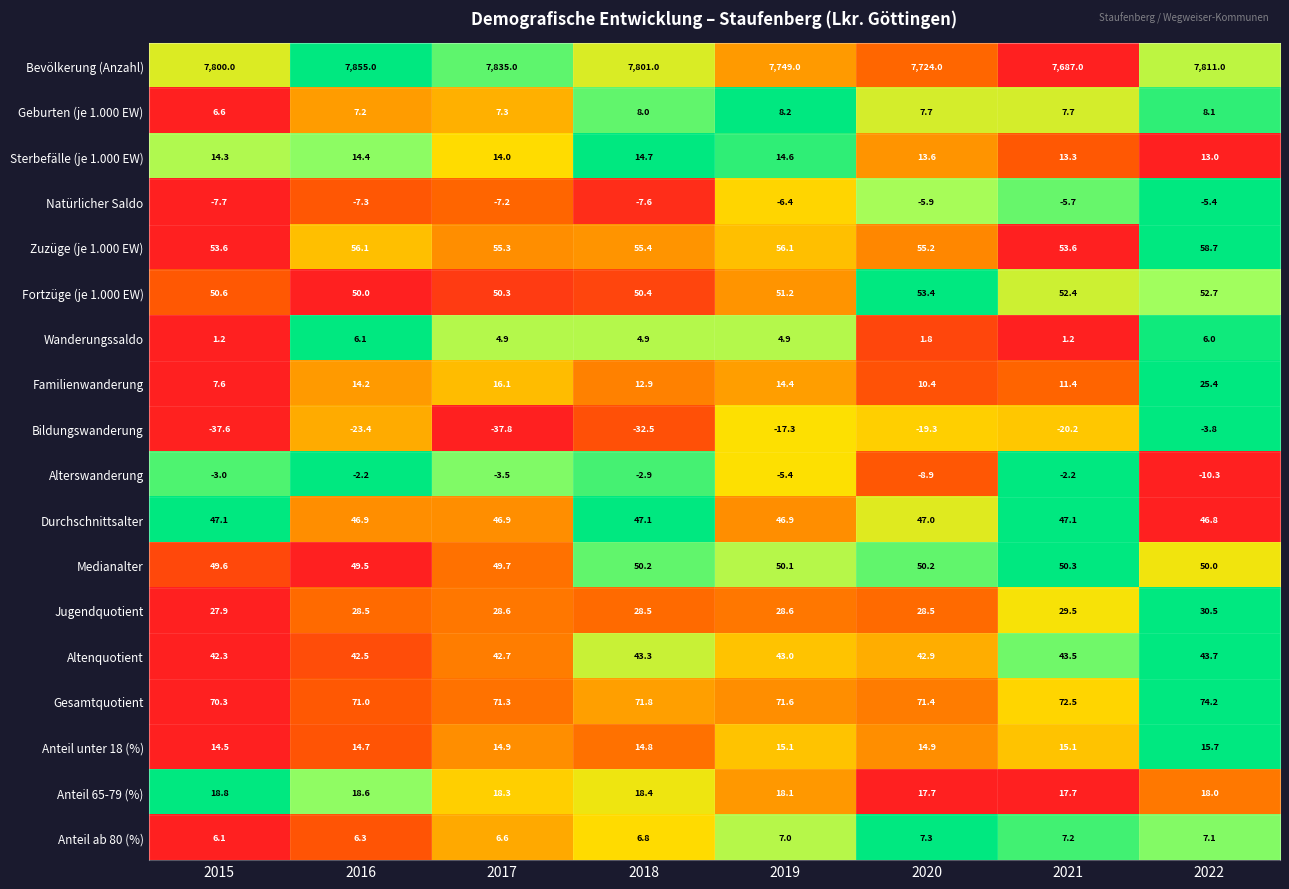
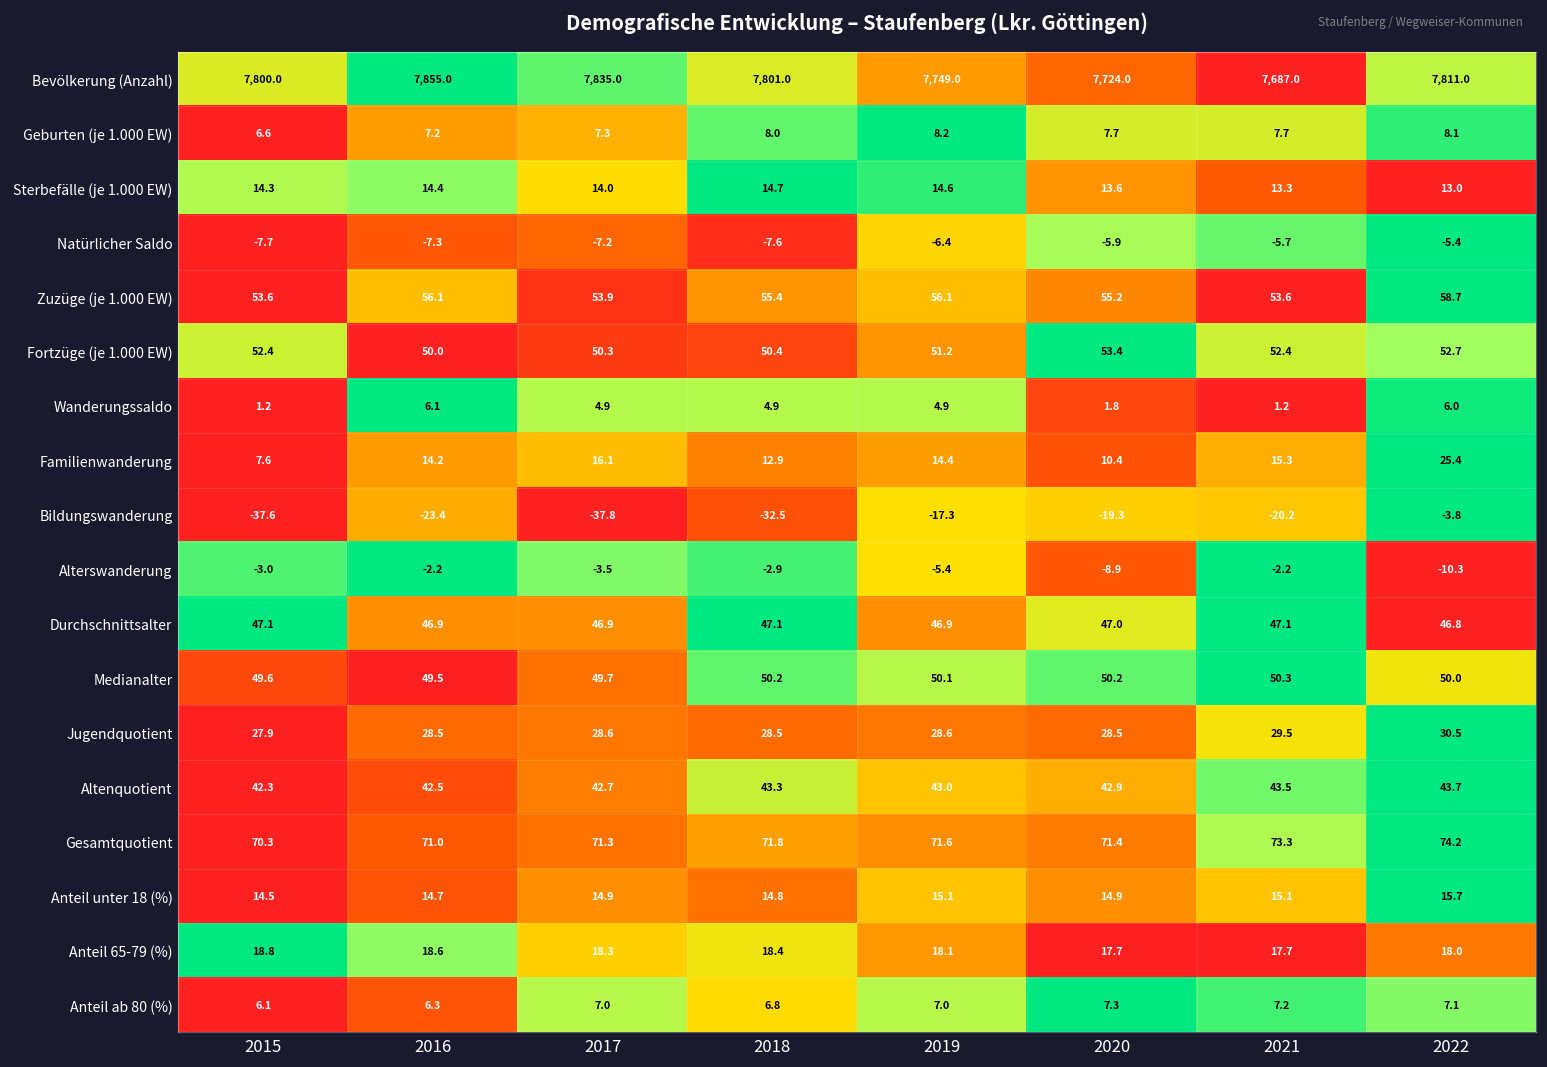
  {
    "Bevölkerung (Anzahl)": {
      "2015": "7,800.0",
      "2016": "7,855.0",
      "2017": "7,835.0",
      "2018": "7,801.0",
      "2019": "7,749.0",
      "2020": "7,724.0",
      "2021": "7,687.0",
      "2022": "7,811.0"
    },
    "Geburten (je 1.000 EW)": {
      "2015": "6.6",
      "2016": "7.2",
      "2017": "7.3",
      "2018": "8.0",
      "2019": "8.2",
      "2020": "7.7",
      "2021": "7.7",
      "2022": "8.1"
    },
    "Sterbefälle (je 1.000 EW)": {
      "2015": "14.3",
      "2016": "14.4",
      "2017": "14.0",
      "2018": "14.7",
      "2019": "14.6",
      "2020": "13.6",
      "2021": "13.3",
      "2022": "13.0"
    },
    "Natürlicher Saldo": {
      "2015": "-7.7",
      "2016": "-7.3",
      "2017": "-7.2",
      "2018": "-7.6",
      "2019": "-6.4",
      "2020": "-5.9",
      "2021": "-5.7",
      "2022": "-5.4"
    },
    "Zuzüge (je 1.000 EW)": {
      "2015": "53.6",
      "2016": "56.1",
-     "2017": "55.3",
+     "2017": "53.9",
      "2018": "55.4",
      "2019": "56.1",
      "2020": "55.2",
      "2021": "53.6",
      "2022": "58.7"
    },
    "Fortzüge (je 1.000 EW)": {
-     "2015": "50.6",
+     "2015": "52.4",
      "2016": "50.0",
      "2017": "50.3",
      "2018": "50.4",
      "2019": "51.2",
      "2020": "53.4",
      "2021": "52.4",
      "2022": "52.7"
    },
    "Wanderungssaldo": {
      "2015": "1.2",
      "2016": "6.1",
      "2017": "4.9",
      "2018": "4.9",
      "2019": "4.9",
      "2020": "1.8",
      "2021": "1.2",
      "2022": "6.0"
    },
    "Familienwanderung": {
      "2015": "7.6",
      "2016": "14.2",
      "2017": "16.1",
      "2018": "12.9",
      "2019": "14.4",
      "2020": "10.4",
-     "2021": "11.4",
+     "2021": "15.3",
      "2022": "25.4"
    },
    "Bildungswanderung": {
      "2015": "-37.6",
      "2016": "-23.4",
      "2017": "-37.8",
      "2018": "-32.5",
      "2019": "-17.3",
      "2020": "-19.3",
      "2021": "-20.2",
      "2022": "-3.8"
    },
    "Alterswanderung": {
      "2015": "-3.0",
      "2016": "-2.2",
      "2017": "-3.5",
      "2018": "-2.9",
      "2019": "-5.4",
      "2020": "-8.9",
      "2021": "-2.2",
      "2022": "-10.3"
    },
    "Durchschnittsalter": {
      "2015": "47.1",
      "2016": "46.9",
      "2017": "46.9",
      "2018": "47.1",
      "2019": "46.9",
      "2020": "47.0",
      "2021": "47.1",
      "2022": "46.8"
    },
    "Medianalter": {
      "2015": "49.6",
      "2016": "49.5",
      "2017": "49.7",
      "2018": "50.2",
      "2019": "50.1",
      "2020": "50.2",
      "2021": "50.3",
      "2022": "50.0"
    },
    "Jugendquotient": {
      "2015": "27.9",
      "2016": "28.5",
      "2017": "28.6",
      "2018": "28.5",
      "2019": "28.6",
      "2020": "28.5",
      "2021": "29.5",
      "2022": "30.5"
    },
    "Altenquotient": {
      "2015": "42.3",
      "2016": "42.5",
      "2017": "42.7",
      "2018": "43.3",
      "2019": "43.0",
      "2020": "42.9",
      "2021": "43.5",
      "2022": "43.7"
    },
    "Gesamtquotient": {
      "2015": "70.3",
      "2016": "71.0",
      "2017": "71.3",
      "2018": "71.8",
      "2019": "71.6",
      "2020": "71.4",
-     "2021": "72.5",
+     "2021": "73.3",
      "2022": "74.2"
    },
    "Anteil unter 18 (%)": {
      "2015": "14.5",
      "2016": "14.7",
      "2017": "14.9",
      "2018": "14.8",
      "2019": "15.1",
      "2020": "14.9",
      "2021": "15.1",
      "2022": "15.7"
    },
    "Anteil 65-79 (%)": {
      "2015": "18.8",
      "2016": "18.6",
      "2017": "18.3",
      "2018": "18.4",
      "2019": "18.1",
      "2020": "17.7",
      "2021": "17.7",
      "2022": "18.0"
    },
    "Anteil ab 80 (%)": {
      "2015": "6.1",
      "2016": "6.3",
-     "2017": "6.6",
+     "2017": "7.0",
      "2018": "6.8",
      "2019": "7.0",
      "2020": "7.3",
      "2021": "7.2",
      "2022": "7.1"
    }
  }
